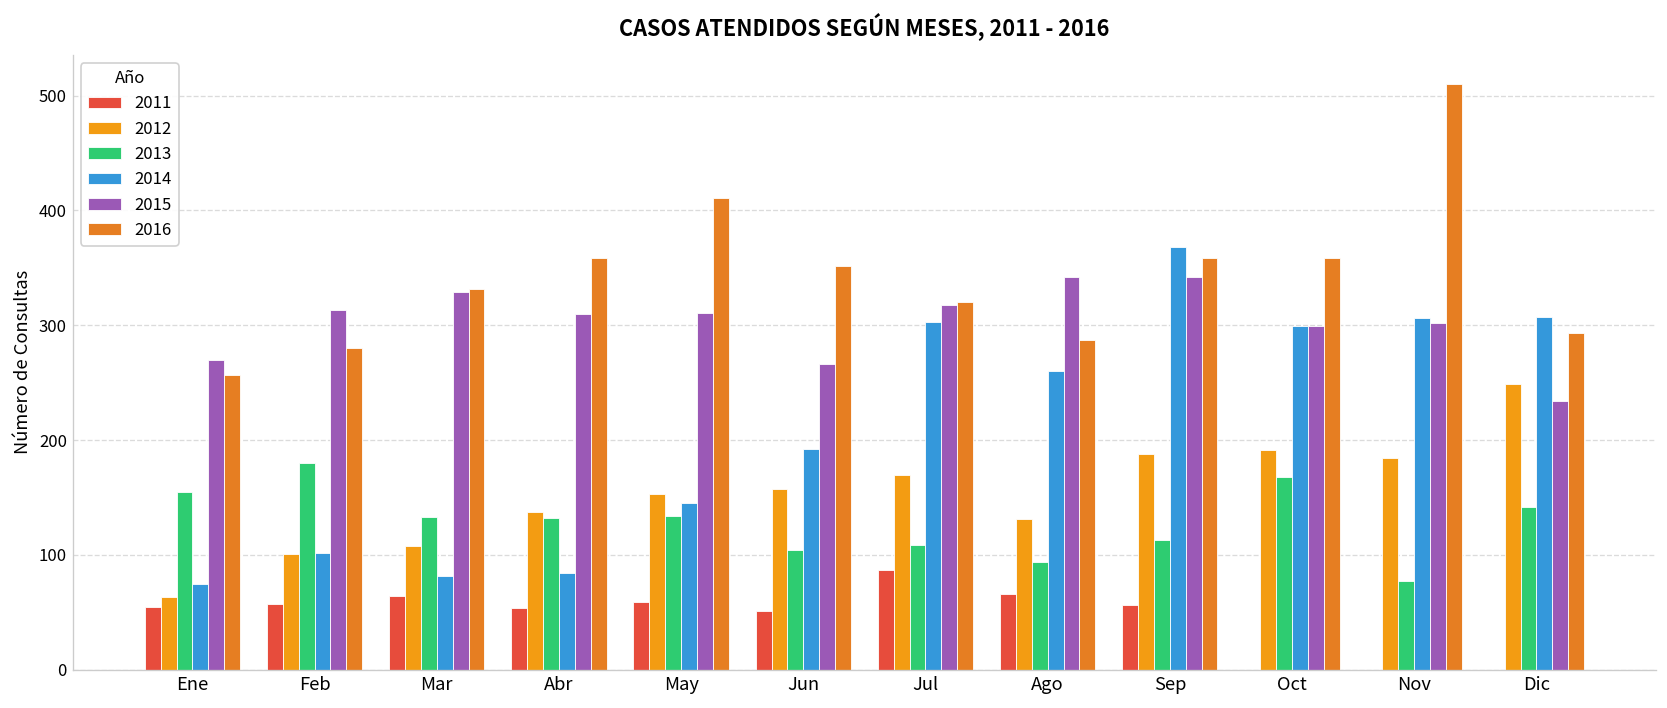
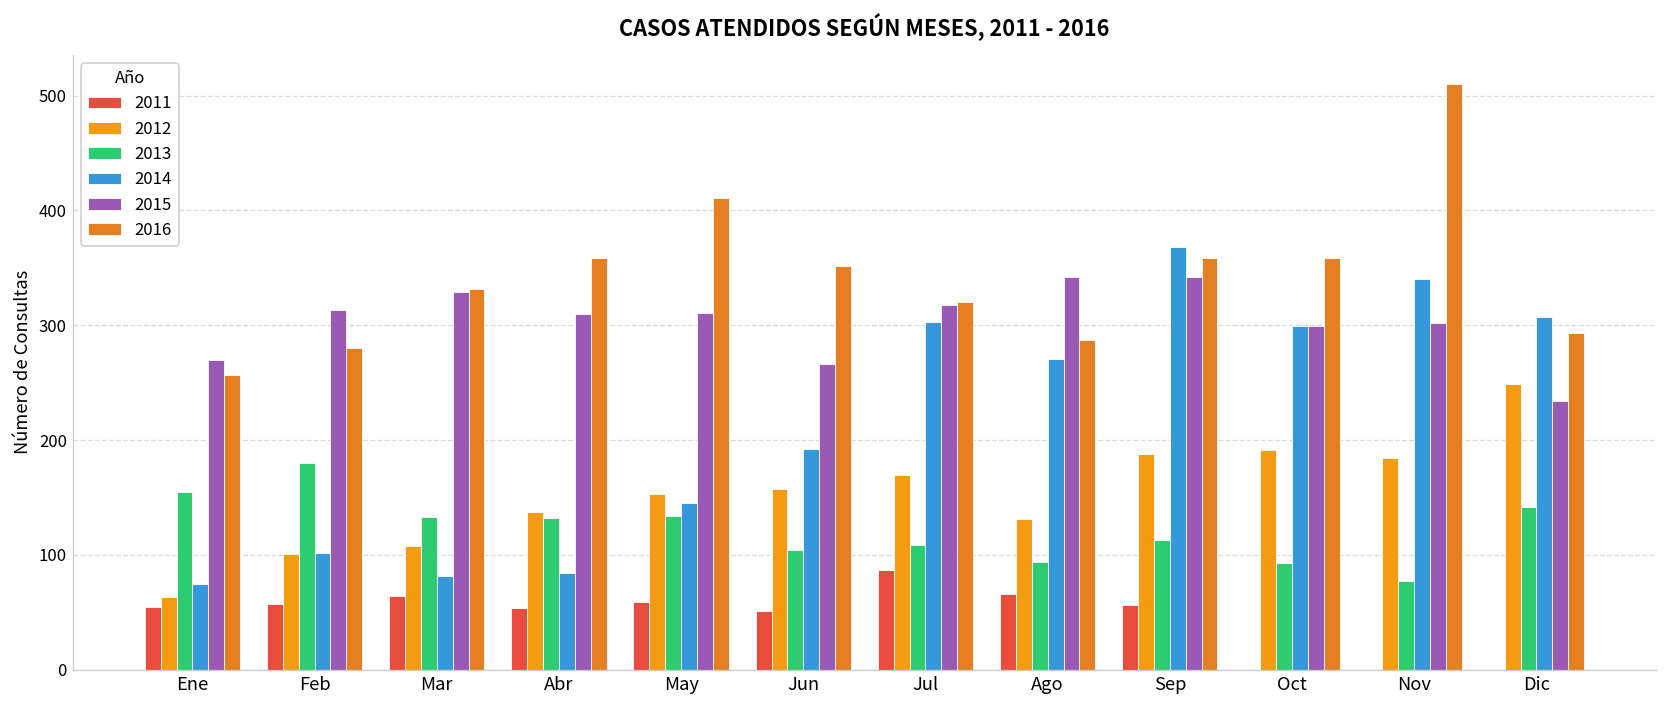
  {
    "2013": {
      "Ene": 160,
      "Feb": 180,
      "Mar": 130,
      "Abr": 130,
      "May": 130,
      "Jun": 100,
      "Jul": 110,
      "Ago": 90,
      "Sep": 110,
-     "Oct": 170,
+     "Oct": 90,
      "Nov": 80,
      "Dic": 140
    },
    "2014": {
      "Ene": 80,
      "Feb": 100,
      "Mar": 80,
      "Abr": 80,
      "May": 150,
      "Jun": 190,
      "Jul": 300,
-     "Ago": 260,
+     "Ago": 270,
      "Sep": 370,
      "Oct": 300,
-     "Nov": 310,
+     "Nov": 340,
      "Dic": 310
    },
    "2015": {
      "Ene": 270,
      "Feb": 310,
      "Mar": 330,
      "Abr": 310,
      "May": 310,
      "Jun": 270,
      "Jul": 320,
      "Ago": 340,
      "Sep": 340,
      "Oct": 300,
      "Nov": 300,
      "Dic": 230
    }
  }
